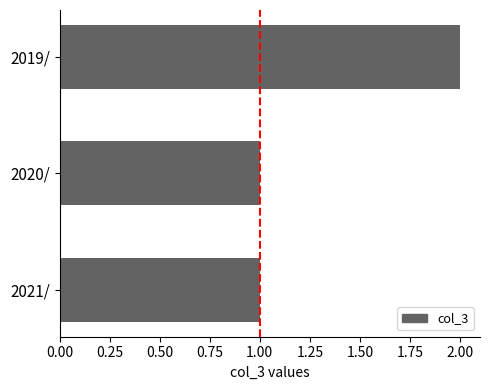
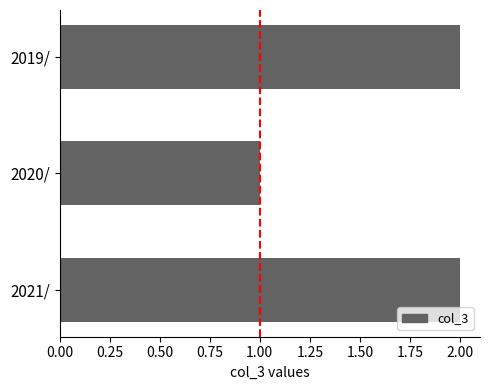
  {
    "2019/": 2,
    "2020/": 1,
-   "2021/": 1
+   "2021/": 2
  }
